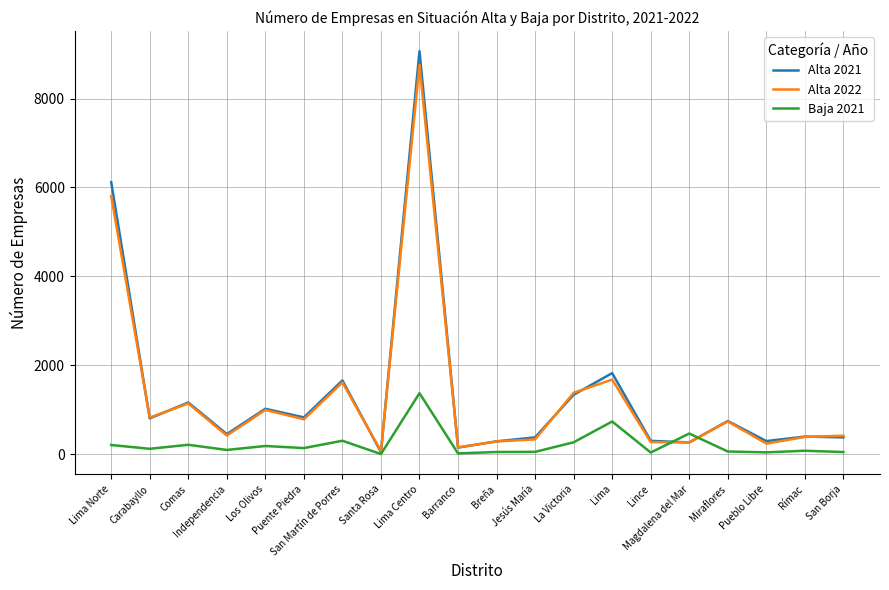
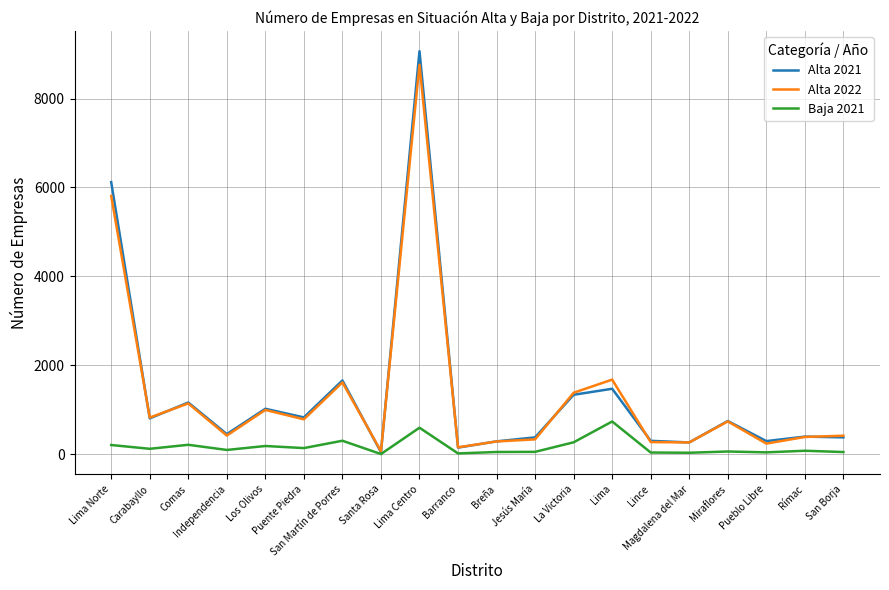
  {
    "Alta 2021": {
      "Lima Norte": 6100,
      "Lima Centro": 9100,
-     "Lima": 1800
+     "Lima": 1500
    },
    "Alta 2022": {
      "Lima Norte": 5800,
      "Lima Centro": 8800,
      "Lima": 1700
    },
    "Baja 2021": {
      "Lima Norte": 200,
      "Carabayllo": 100,
      "Comas": 200,
      "Independencia": 100,
      "Los Olivos": 200,
      "Puente Piedra": 100,
      "San Martín de Porres": 300,
-     "Lima Centro": 1400,
+     "Lima Centro": 600,
      "Barranco": 0,
      "Breña": 100,
      "Jesús María": 100,
      "La Victoria": 300,
      "Lima": 700,
      "Lince": 0,
-     "Magdalena del Mar": 500,
+     "Magdalena del Mar": 0,
      "Miraflores": 100,
      "Pueblo Libre": 0,
      "Rímac": 100,
      "San Borja": 100
    }
  }
